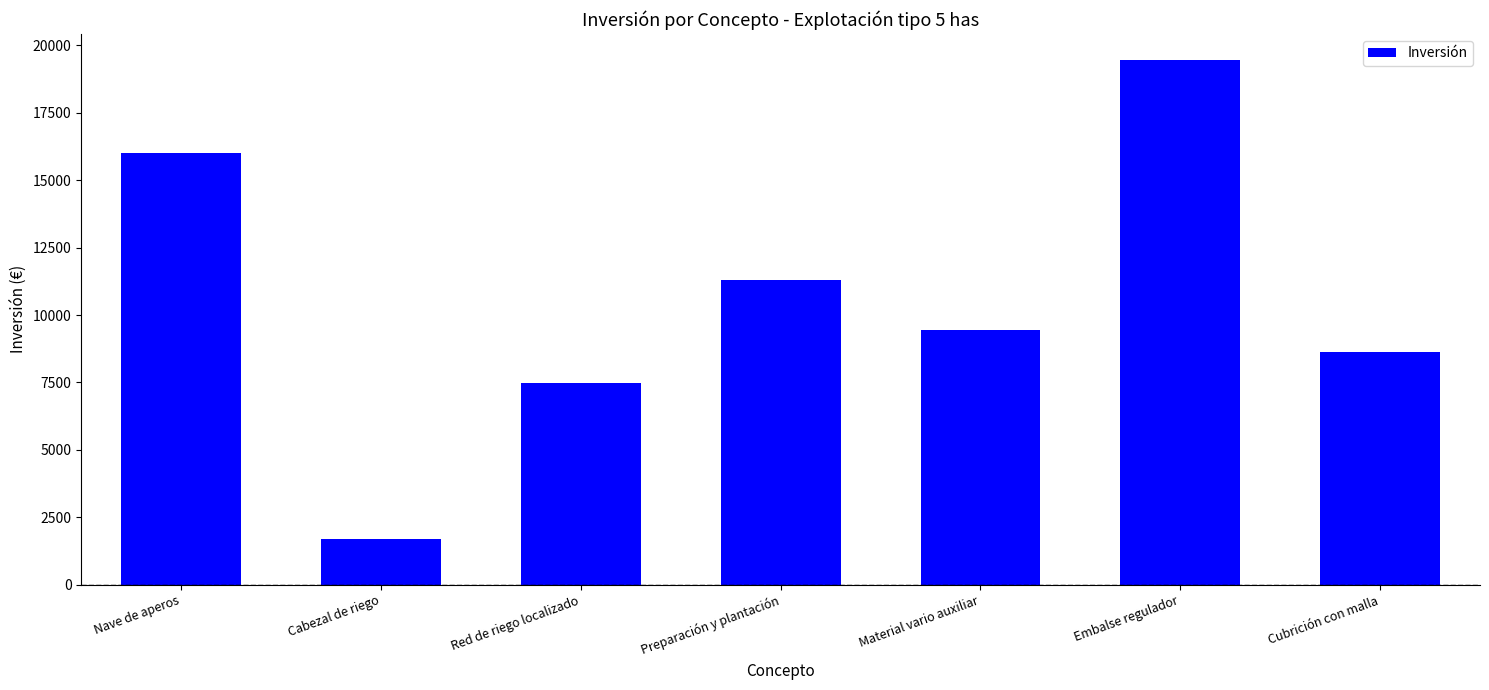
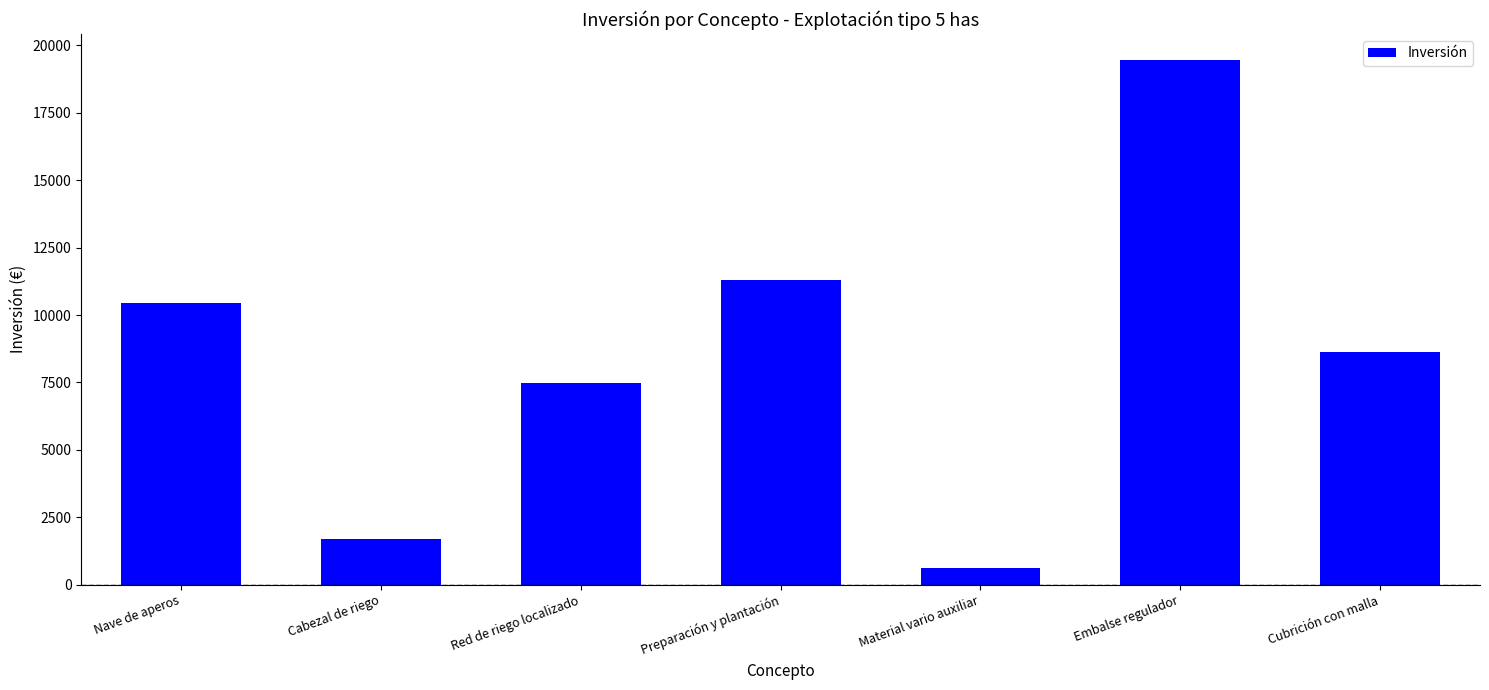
  {
-   "Nave de aperos": 16000,
+   "Nave de aperos": 10500,
    "Cabezal de riego": 1700,
    "Red de riego localizado": 7500,
    "Preparación y plantación": 11300,
-   "Material vario auxiliar": 9500,
+   "Material vario auxiliar": 600,
    "Embalse regulador": 19500,
    "Cubrición con malla": 8600
  }
